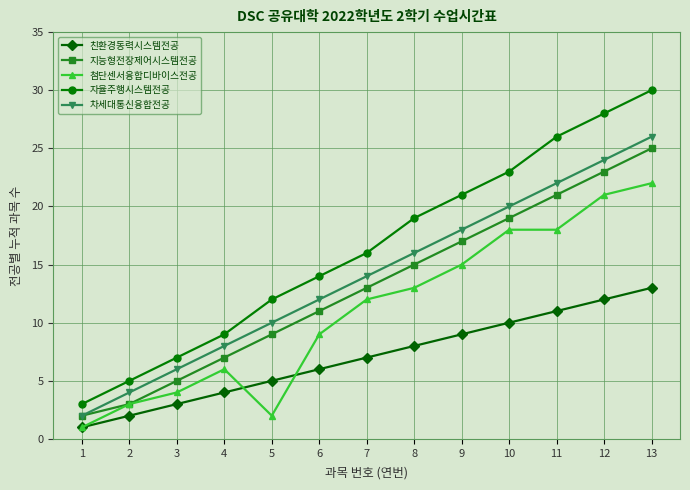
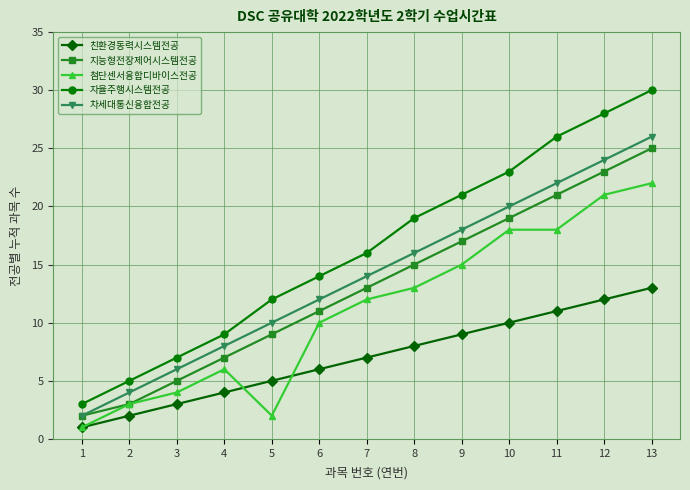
  {
    "첨단센서융합디바이스전공": {
      "3": 4,
      "4": 6,
      "5": 2,
-     "6": 9,
+     "6": 10,
      "7": 12,
      "8": 13,
      "9": 15,
      "10": 18,
      "11": 18,
      "12": 21,
      "13": 22
    }
  }
